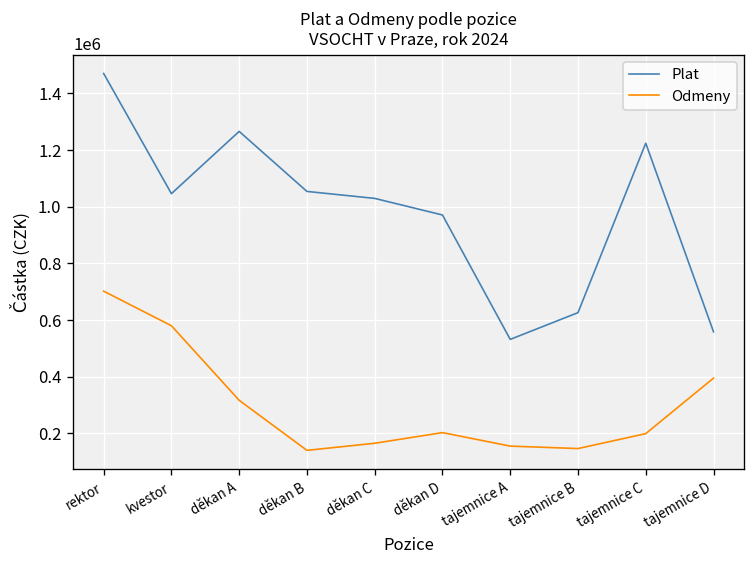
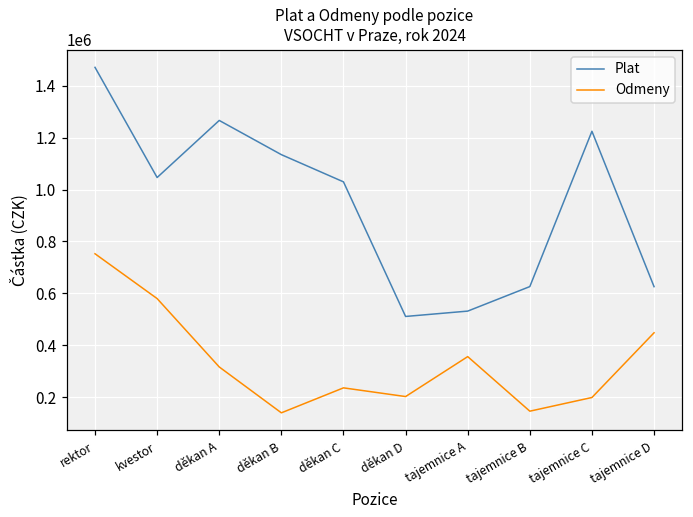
  {
    "Plat": {
      "rektor": 1470000,
      "kvestor": 1050000,
      "děkan A": 1270000,
-     "děkan B": 1050000,
+     "děkan B": 1130000,
      "děkan C": 1030000,
-     "děkan D": 970000,
+     "děkan D": 510000,
      "tajemnice A": 530000,
      "tajemnice B": 630000,
      "tajemnice C": 1220000,
-     "tajemnice D": 560000
+     "tajemnice D": 630000
    },
    "Odmeny": {
-     "rektor": 700000,
+     "rektor": 750000,
      "kvestor": 580000,
      "děkan A": 320000,
      "děkan B": 140000,
-     "děkan C": 170000,
+     "děkan C": 240000,
      "děkan D": 200000,
-     "tajemnice A": 160000,
+     "tajemnice A": 360000,
      "tajemnice B": 150000,
      "tajemnice C": 200000,
-     "tajemnice D": 400000
+     "tajemnice D": 450000
    }
  }
